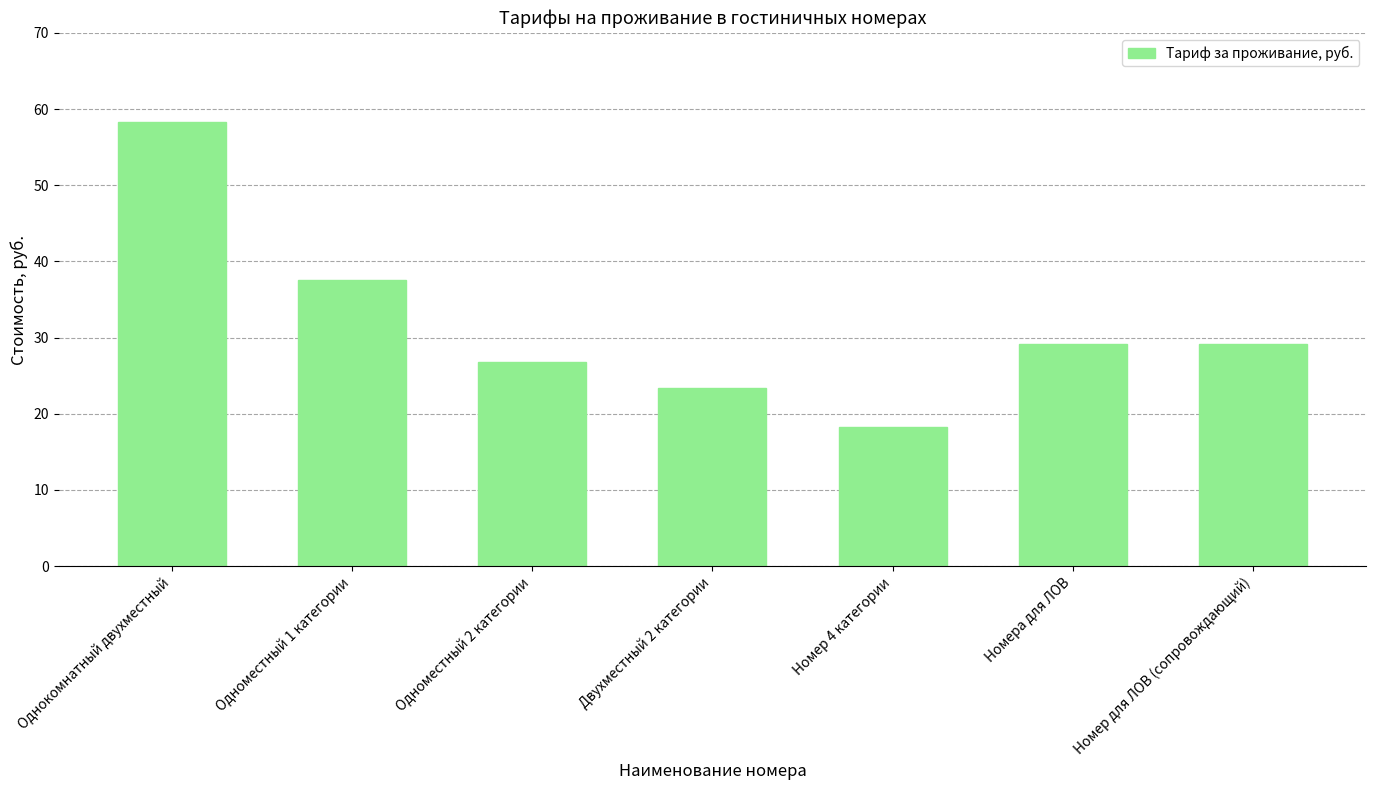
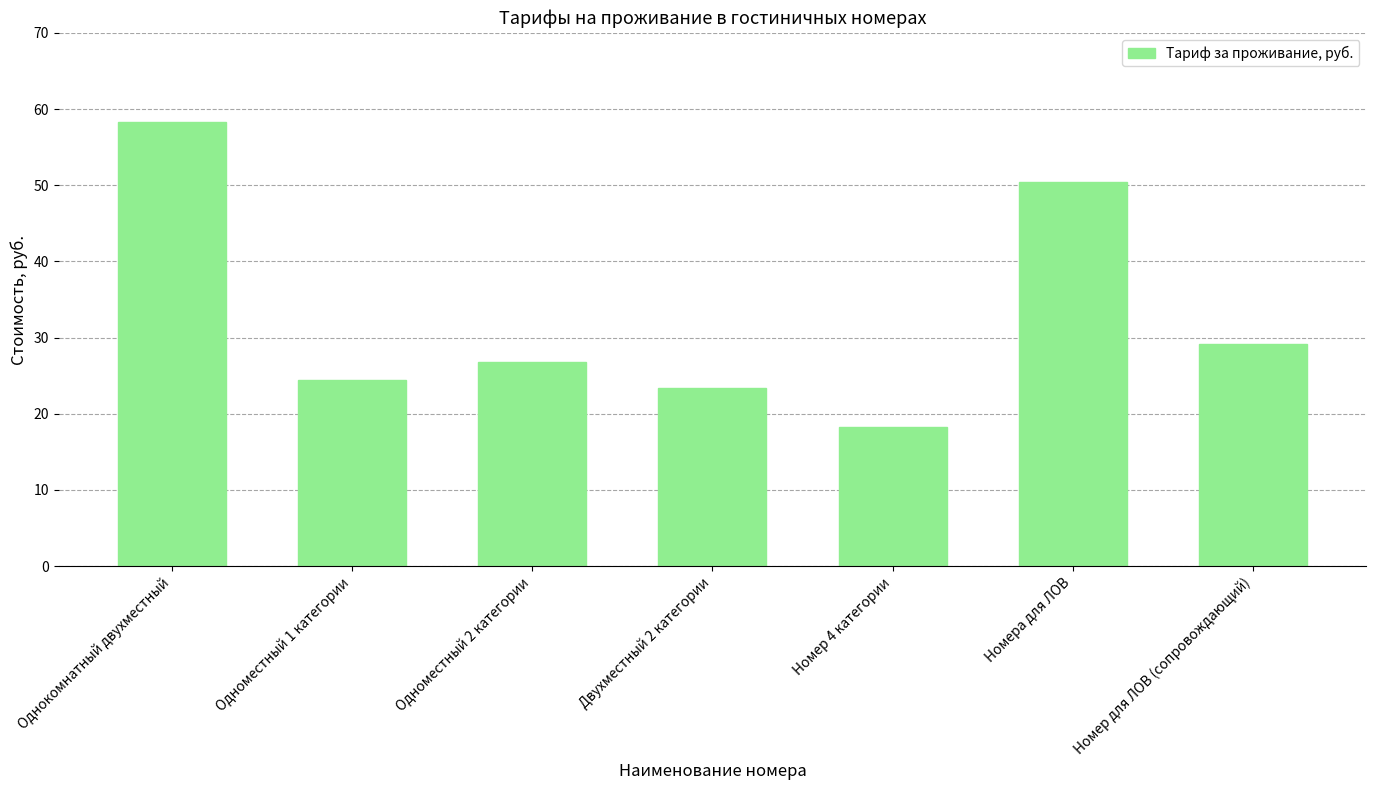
  {
    "Однокомнатный двухместный": 58,
-   "Одноместный 1 категории": 38,
+   "Одноместный 1 категории": 25,
    "Одноместный 2 категории": 27,
    "Двухместный 2 категории": 23,
    "Номер 4 категории": 18,
-   "Номера для ЛОВ": 29,
+   "Номера для ЛОВ": 50,
    "Номер для ЛОВ (сопровождающий)": 29
  }
